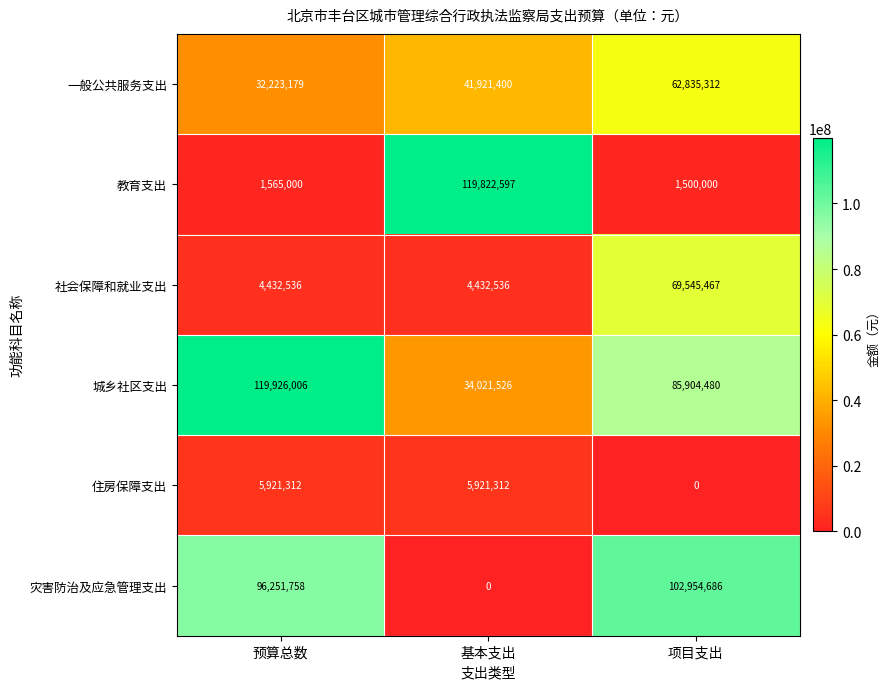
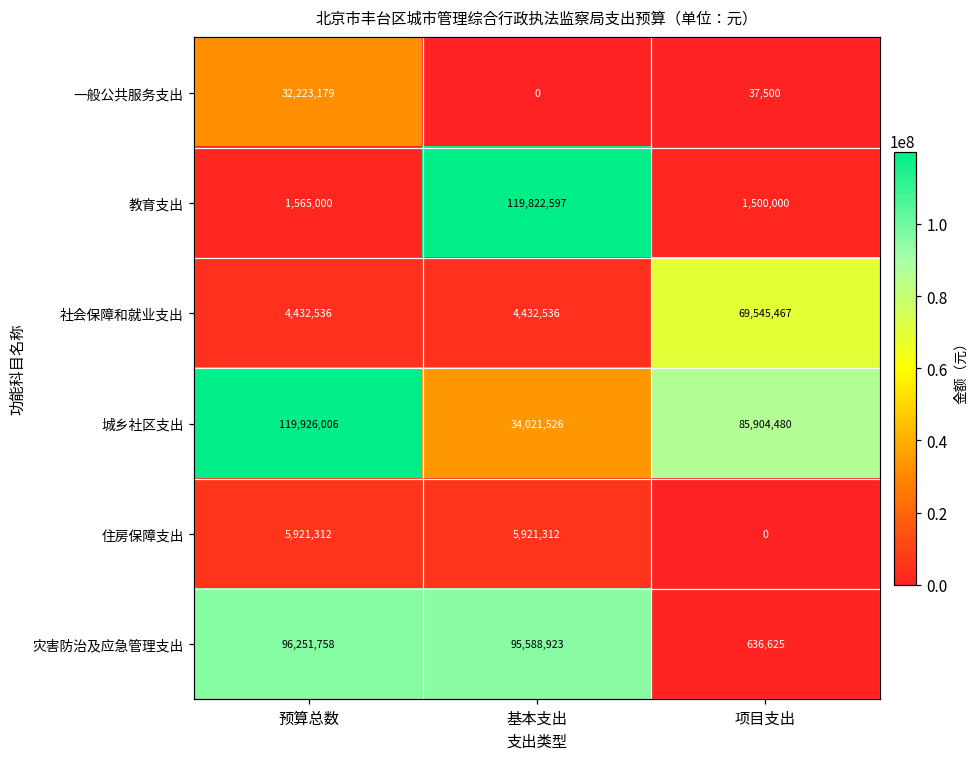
  {
    "一般公共服务支出": {
      "预算总数": "32,223,179",
-     "基本支出": "41,921,400",
-     "项目支出": "62,835,312"
+     "基本支出": "0",
+     "项目支出": "37,500"
    },
    "教育支出": {
      "预算总数": "1,565,000",
      "基本支出": "119,822,597",
      "项目支出": "1,500,000"
    },
    "社会保障和就业支出": {
      "预算总数": "4,432,536",
      "基本支出": "4,432,536",
      "项目支出": "69,545,467"
    },
    "城乡社区支出": {
      "预算总数": "119,926,006",
      "基本支出": "34,021,526",
      "项目支出": "85,904,480"
    },
    "住房保障支出": {
      "预算总数": "5,921,312",
      "基本支出": "5,921,312",
      "项目支出": "0"
    },
    "灾害防治及应急管理支出": {
      "预算总数": "96,251,758",
-     "基本支出": "0",
-     "项目支出": "102,954,686"
+     "基本支出": "95,588,923",
+     "项目支出": "636,625"
    }
  }
